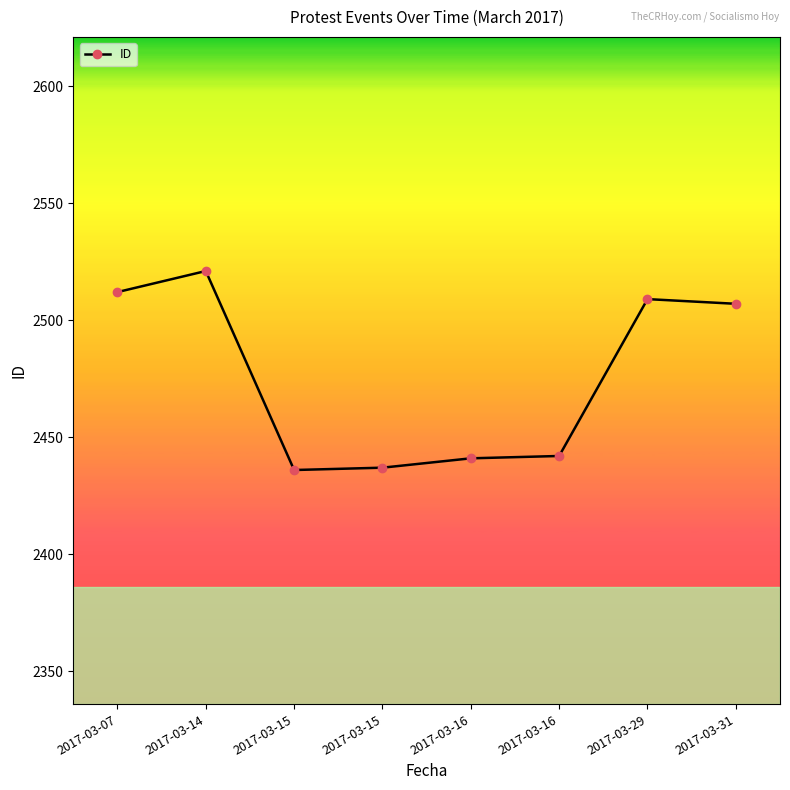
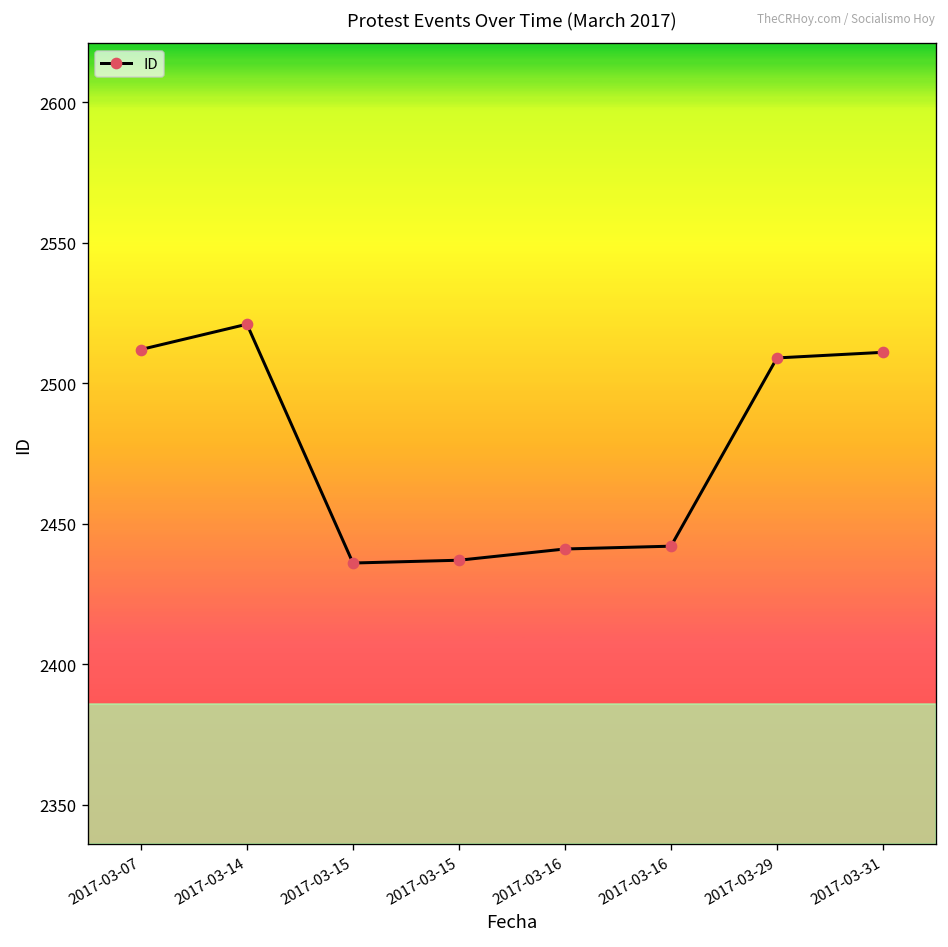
  {
    "2017-03-07": 2512,
    "2017-03-14": 2521,
    "2017-03-29": 2509,
-   "2017-03-31": 2507
+   "2017-03-31": 2511
  }
